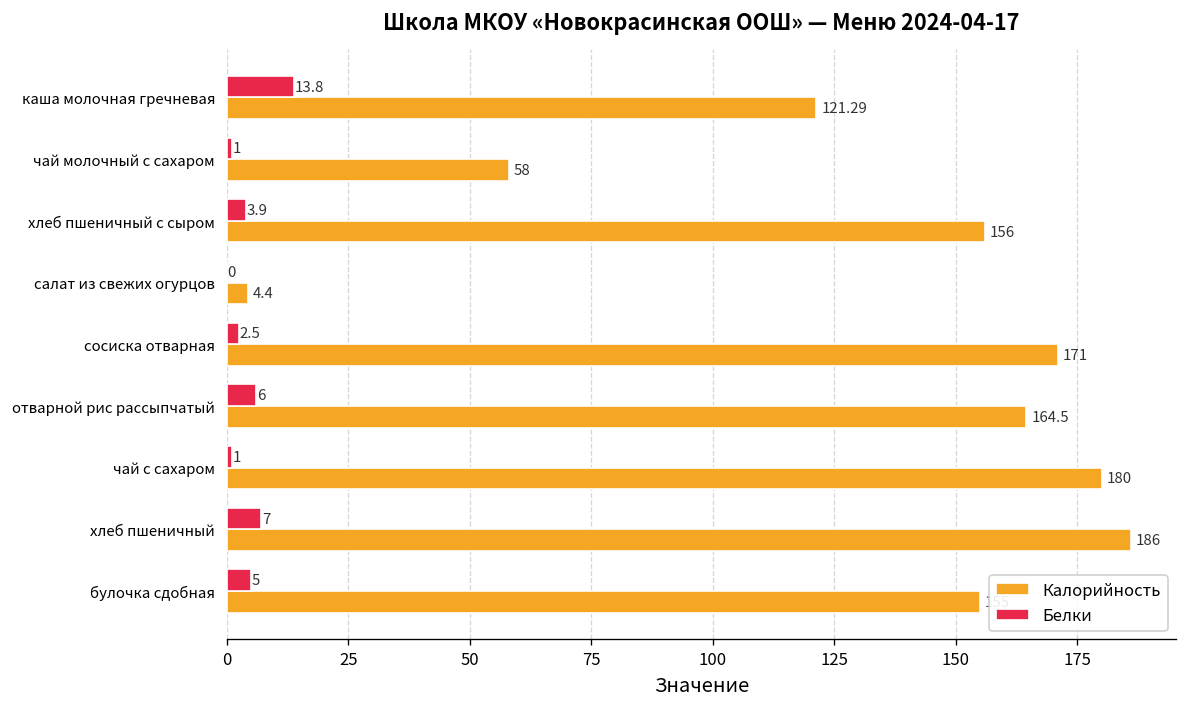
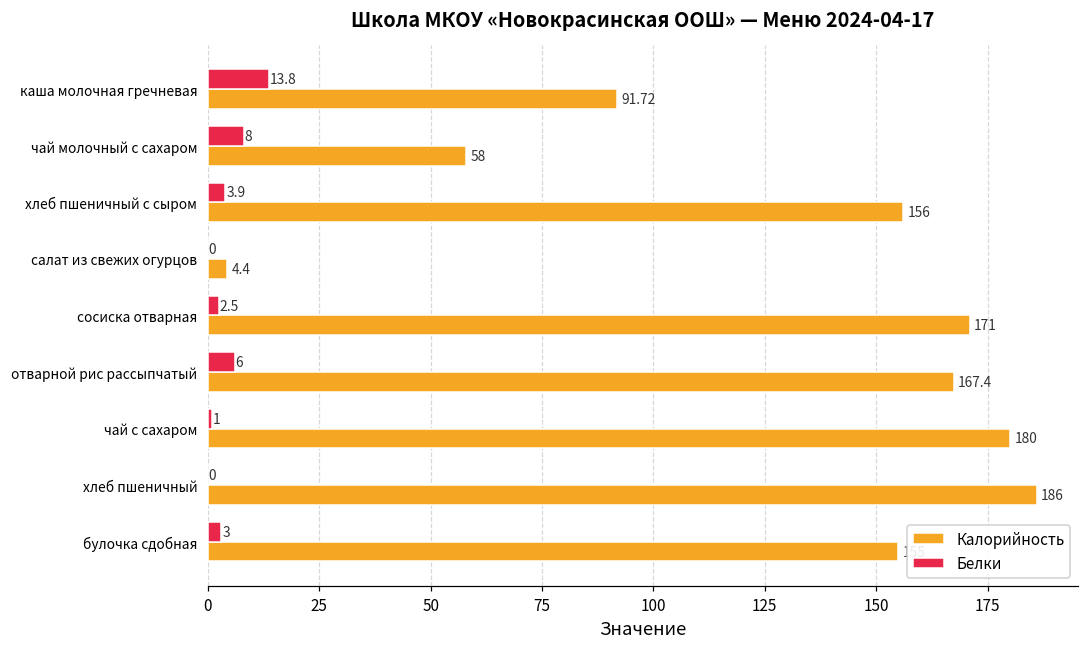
  {
    "Калорийность": {
-     "каша молочная гречневая": 121.29,
+     "каша молочная гречневая": 91.72,
      "чай молочный с сахаром": 58,
      "хлеб пшеничный с сыром": 156,
      "салат из свежих огурцов": 4.4,
      "сосиска отварная": 171,
-     "отварной рис рассыпчатый": 164.5,
+     "отварной рис рассыпчатый": 167.4,
      "чай с сахаром": 180,
      "хлеб пшеничный": 186
    },
    "Белки": {
      "каша молочная гречневая": 13.8,
-     "чай молочный с сахаром": 1,
+     "чай молочный с сахаром": 8,
      "хлеб пшеничный с сыром": 3.9,
      "салат из свежих огурцов": 0,
      "сосиска отварная": 2.5,
      "отварной рис рассыпчатый": 6,
      "чай с сахаром": 1,
-     "хлеб пшеничный": 7,
-     "булочка сдобная": 5
+     "хлеб пшеничный": 0,
+     "булочка сдобная": 3
    }
  }
